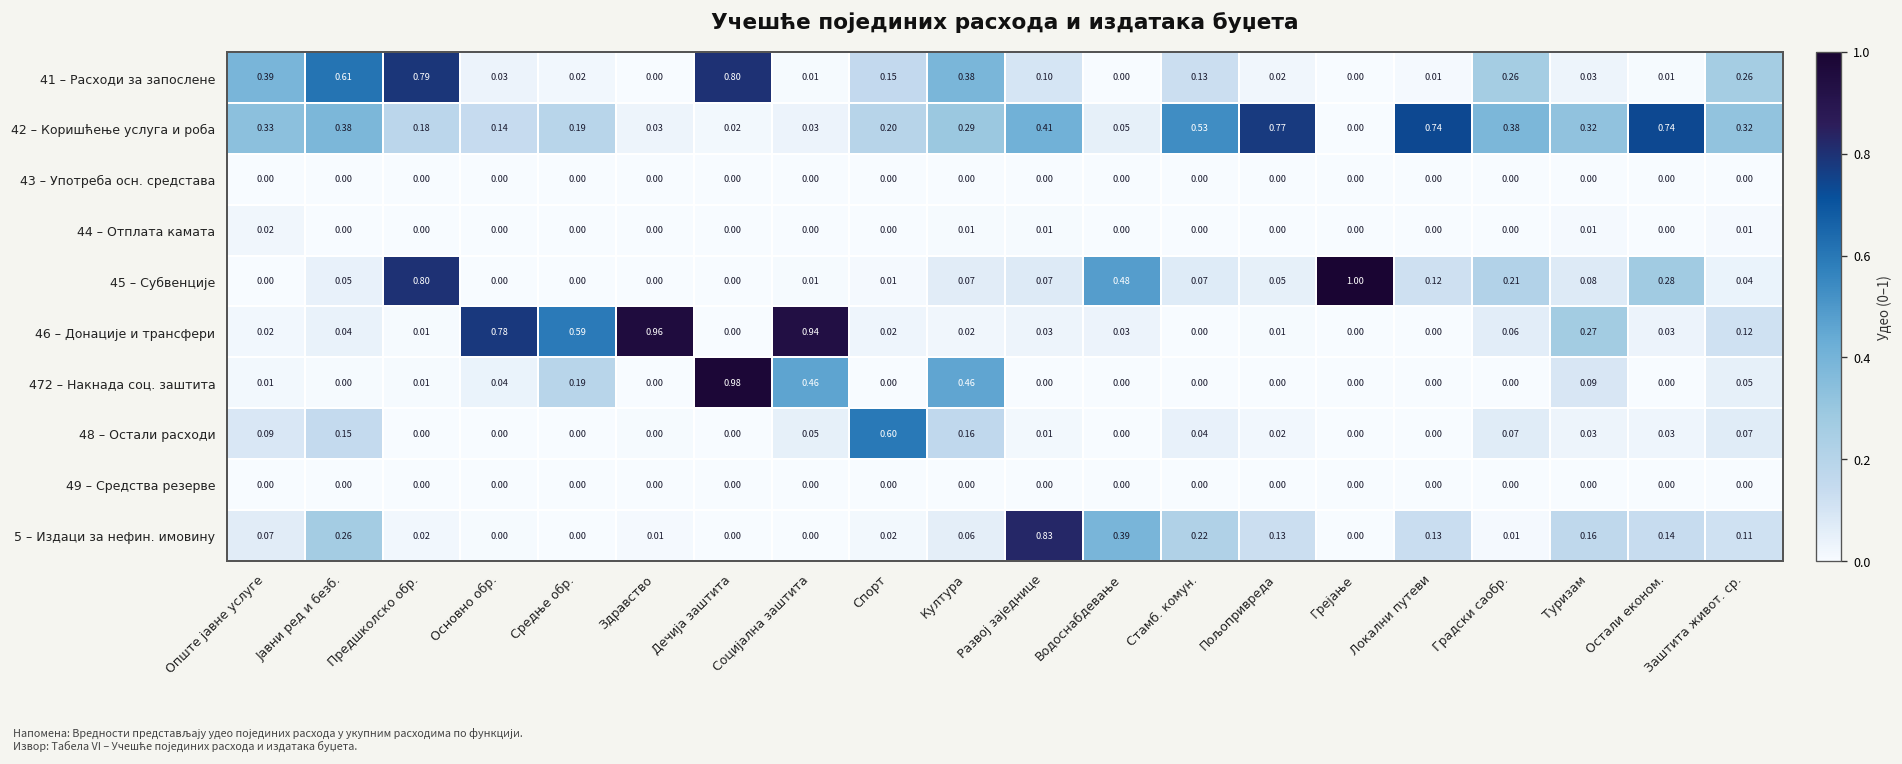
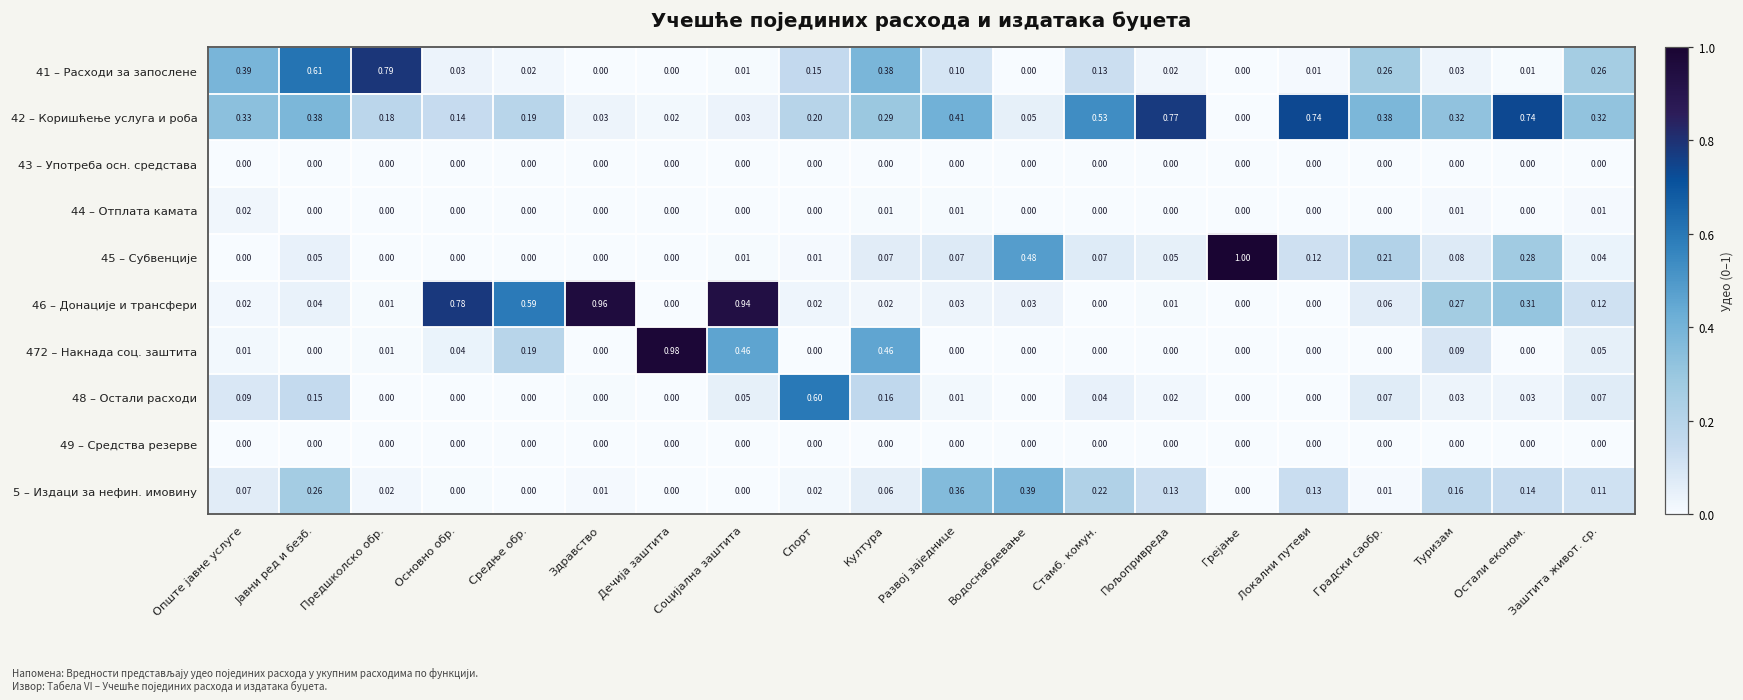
  {
    "41 – Расходи за запослене": {
      "Опште јавне услуге": 0.39,
      "Јавни ред и безб.": 0.61,
      "Предшколско обр.": 0.79,
      "Основно обр.": 0.03,
      "Средње обр.": 0.02,
      "Здравство": 0.00,
-     "Дечија заштита": 0.80,
+     "Дечија заштита": 0.00,
      "Социјална заштита": 0.01,
      "Спорт": 0.15,
      "Култура": 0.38,
      "Развој заједнице": 0.10,
      "Водоснабдевање": 0.00,
      "Стамб. комун.": 0.13,
      "Пољопривреда": 0.02,
      "Грејање": 0.00,
      "Локални путеви": 0.01,
      "Градски саобр.": 0.26,
      "Туризам": 0.03,
      "Остали економ.": 0.01,
      "Заштита живот. ср.": 0.26
    },
    "42 – Коришћење услуга и роба": {
      "Опште јавне услуге": 0.33,
      "Јавни ред и безб.": 0.38,
      "Предшколско обр.": 0.18,
      "Основно обр.": 0.14,
      "Средње обр.": 0.19,
      "Здравство": 0.03,
      "Дечија заштита": 0.02,
      "Социјална заштита": 0.03,
      "Спорт": 0.20,
      "Култура": 0.29,
      "Развој заједнице": 0.41,
      "Водоснабдевање": 0.05,
      "Стамб. комун.": 0.53,
      "Пољопривреда": 0.77,
      "Грејање": 0.00,
      "Локални путеви": 0.74,
      "Градски саобр.": 0.38,
      "Туризам": 0.32,
      "Остали економ.": 0.74,
      "Заштита живот. ср.": 0.32
    },
    "43 – Употреба осн. средстава": {
      "Опште јавне услуге": 0.00,
      "Јавни ред и безб.": 0.00,
      "Предшколско обр.": 0.00,
      "Основно обр.": 0.00,
      "Средње обр.": 0.00,
      "Здравство": 0.00,
      "Дечија заштита": 0.00,
      "Социјална заштита": 0.00,
      "Спорт": 0.00,
      "Култура": 0.00,
      "Развој заједнице": 0.00,
      "Водоснабдевање": 0.00,
      "Стамб. комун.": 0.00,
      "Пољопривреда": 0.00,
      "Грејање": 0.00,
      "Локални путеви": 0.00,
      "Градски саобр.": 0.00,
      "Туризам": 0.00,
      "Остали економ.": 0.00,
      "Заштита живот. ср.": 0.00
    },
    "44 – Отплата камата": {
      "Опште јавне услуге": 0.02,
      "Јавни ред и безб.": 0.00,
      "Предшколско обр.": 0.00,
      "Основно обр.": 0.00,
      "Средње обр.": 0.00,
      "Здравство": 0.00,
      "Дечија заштита": 0.00,
      "Социјална заштита": 0.00,
      "Спорт": 0.00,
      "Култура": 0.01,
      "Развој заједнице": 0.01,
      "Водоснабдевање": 0.00,
      "Стамб. комун.": 0.00,
      "Пољопривреда": 0.00,
      "Грејање": 0.00,
      "Локални путеви": 0.00,
      "Градски саобр.": 0.00,
      "Туризам": 0.01,
      "Остали економ.": 0.00,
      "Заштита живот. ср.": 0.01
    },
    "45 – Субвенције": {
      "Опште јавне услуге": 0.00,
      "Јавни ред и безб.": 0.05,
-     "Предшколско обр.": 0.80,
+     "Предшколско обр.": 0.00,
      "Основно обр.": 0.00,
      "Средње обр.": 0.00,
      "Здравство": 0.00,
      "Дечија заштита": 0.00,
      "Социјална заштита": 0.01,
      "Спорт": 0.01,
      "Култура": 0.07,
      "Развој заједнице": 0.07,
      "Водоснабдевање": 0.48,
      "Стамб. комун.": 0.07,
      "Пољопривреда": 0.05,
      "Грејање": 1.00,
      "Локални путеви": 0.12,
      "Градски саобр.": 0.21,
      "Туризам": 0.08,
      "Остали економ.": 0.28,
      "Заштита живот. ср.": 0.04
    },
    "46 – Донације и трансфери": {
      "Опште јавне услуге": 0.02,
      "Јавни ред и безб.": 0.04,
      "Предшколско обр.": 0.01,
      "Основно обр.": 0.78,
      "Средње обр.": 0.59,
      "Здравство": 0.96,
      "Дечија заштита": 0.00,
      "Социјална заштита": 0.94,
      "Спорт": 0.02,
      "Култура": 0.02,
      "Развој заједнице": 0.03,
      "Водоснабдевање": 0.03,
      "Стамб. комун.": 0.00,
      "Пољопривреда": 0.01,
      "Грејање": 0.00,
      "Локални путеви": 0.00,
      "Градски саобр.": 0.06,
      "Туризам": 0.27,
-     "Остали економ.": 0.03,
+     "Остали економ.": 0.31,
      "Заштита живот. ср.": 0.12
    },
    "472 – Накнада соц. заштита": {
      "Опште јавне услуге": 0.01,
      "Јавни ред и безб.": 0.00,
      "Предшколско обр.": 0.01,
      "Основно обр.": 0.04,
      "Средње обр.": 0.19,
      "Здравство": 0.00,
      "Дечија заштита": 0.98,
      "Социјална заштита": 0.46,
      "Спорт": 0.00,
      "Култура": 0.46,
      "Развој заједнице": 0.00,
      "Водоснабдевање": 0.00,
      "Стамб. комун.": 0.00,
      "Пољопривреда": 0.00,
      "Грејање": 0.00,
      "Локални путеви": 0.00,
      "Градски саобр.": 0.00,
      "Туризам": 0.09,
      "Остали економ.": 0.00,
      "Заштита живот. ср.": 0.05
    },
    "48 – Остали расходи": {
      "Опште јавне услуге": 0.09,
      "Јавни ред и безб.": 0.15,
      "Предшколско обр.": 0.00,
      "Основно обр.": 0.00,
      "Средње обр.": 0.00,
      "Здравство": 0.00,
      "Дечија заштита": 0.00,
      "Социјална заштита": 0.05,
      "Спорт": 0.60,
      "Култура": 0.16,
      "Развој заједнице": 0.01,
      "Водоснабдевање": 0.00,
      "Стамб. комун.": 0.04,
      "Пољопривреда": 0.02,
      "Грејање": 0.00,
      "Локални путеви": 0.00,
      "Градски саобр.": 0.07,
      "Туризам": 0.03,
      "Остали економ.": 0.03,
      "Заштита живот. ср.": 0.07
    },
    "49 – Средства резерве": {
      "Опште јавне услуге": 0.00,
      "Јавни ред и безб.": 0.00,
      "Предшколско обр.": 0.00,
      "Основно обр.": 0.00,
      "Средње обр.": 0.00,
      "Здравство": 0.00,
      "Дечија заштита": 0.00,
      "Социјална заштита": 0.00,
      "Спорт": 0.00,
      "Култура": 0.00,
      "Развој заједнице": 0.00,
      "Водоснабдевање": 0.00,
      "Стамб. комун.": 0.00,
      "Пољопривреда": 0.00,
      "Грејање": 0.00,
      "Локални путеви": 0.00,
      "Градски саобр.": 0.00,
      "Туризам": 0.00,
      "Остали економ.": 0.00,
      "Заштита живот. ср.": 0.00
    },
    "5 – Издаци за нефин. имовину": {
      "Опште јавне услуге": 0.07,
      "Јавни ред и безб.": 0.26,
      "Предшколско обр.": 0.02,
      "Основно обр.": 0.00,
      "Средње обр.": 0.00,
      "Здравство": 0.01,
      "Дечија заштита": 0.00,
      "Социјална заштита": 0.00,
      "Спорт": 0.02,
      "Култура": 0.06,
-     "Развој заједнице": 0.83,
+     "Развој заједнице": 0.36,
      "Водоснабдевање": 0.39,
      "Стамб. комун.": 0.22,
      "Пољопривреда": 0.13,
      "Грејање": 0.00,
      "Локални путеви": 0.13,
      "Градски саобр.": 0.01,
      "Туризам": 0.16,
      "Остали економ.": 0.14,
      "Заштита живот. ср.": 0.11
    }
  }
